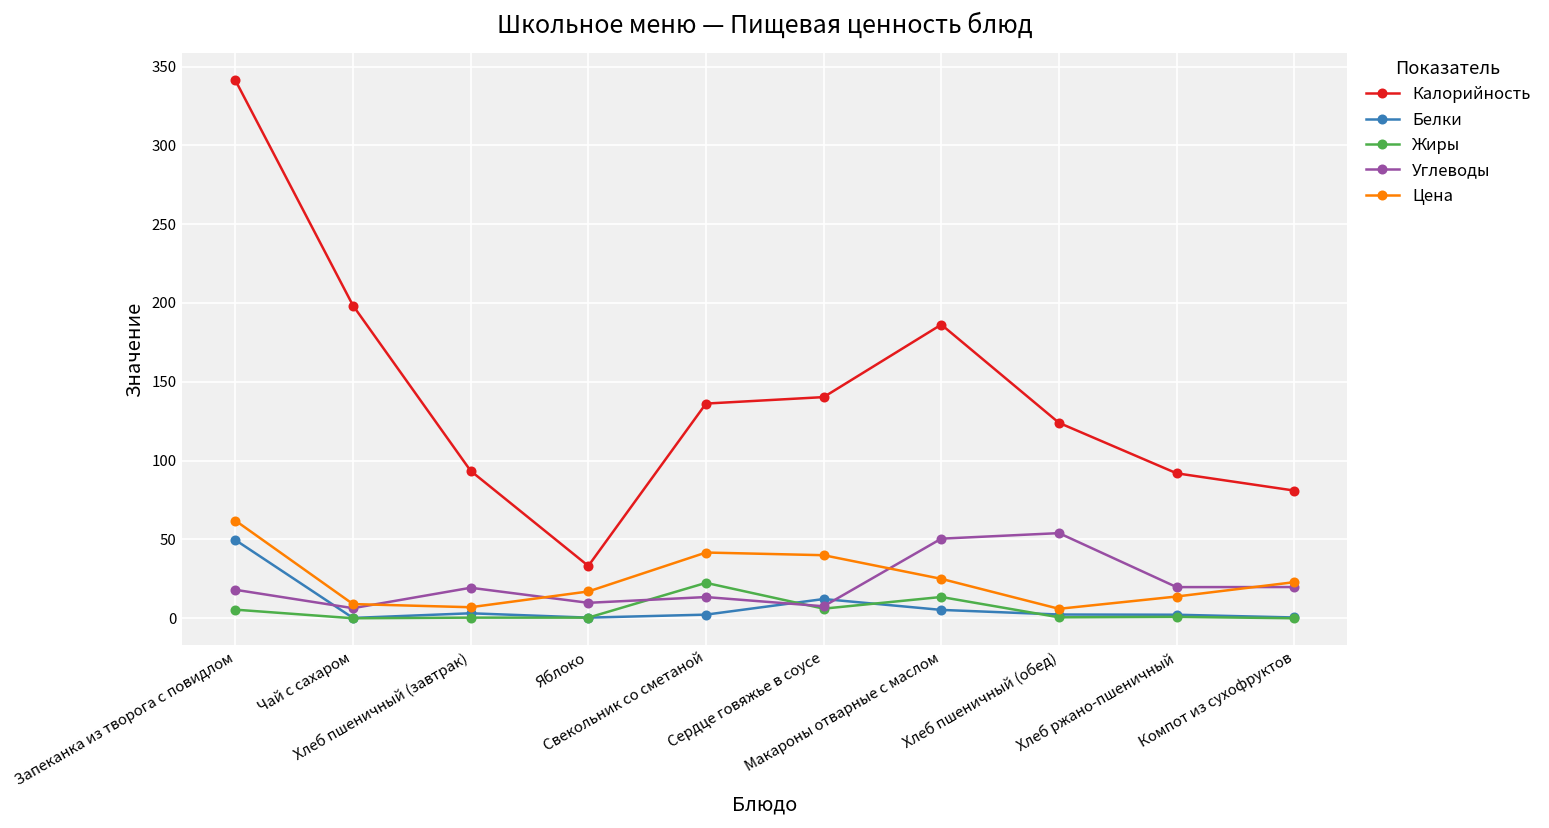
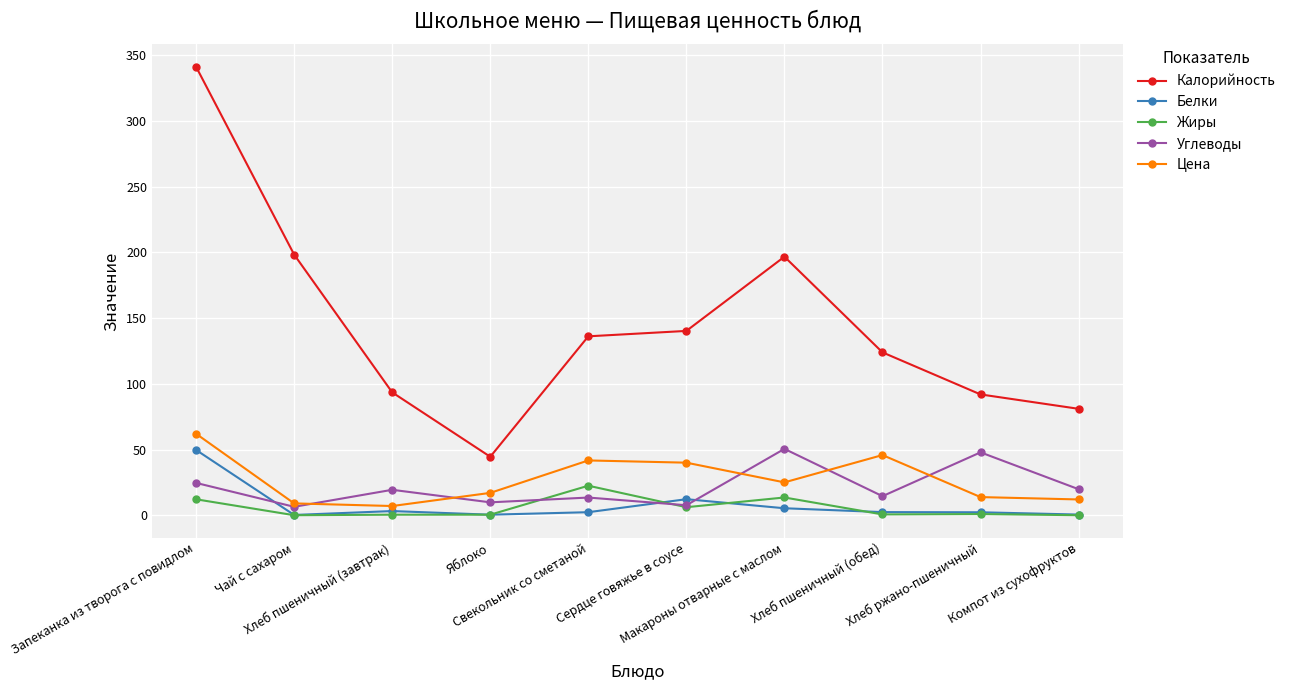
  {
    "Калорийность": {
      "Запеканка из творога с повидлом": 341,
      "Чай с сахаром": 198,
      "Хлеб пшеничный (завтрак)": 94,
-     "Яблоко": 33,
+     "Яблоко": 45,
      "Свекольник со сметаной": 136,
      "Сердце говяжье в соусе": 140,
-     "Макароны отварные с маслом": 186,
+     "Макароны отварные с маслом": 197,
      "Хлеб пшеничный (обед)": 124,
      "Хлеб ржано-пшеничный": 92,
      "Компот из сухофруктов": 81
    },
    "Белки": {
      "Запеканка из творога с повидлом": 50,
      "Хлеб пшеничный (завтрак)": 3,
      "Свекольник со сметаной": 2,
      "Сердце говяжье в соусе": 12,
      "Макароны отварные с маслом": 5
    },
    "Жиры": {
-     "Запеканка из творога с повидлом": 5,
+     "Запеканка из творога с повидлом": 12,
      "Хлеб пшеничный (завтрак)": 0,
      "Свекольник со сметаной": 22,
      "Макароны отварные с маслом": 14
    },
    "Углеводы": {
-     "Запеканка из творога с повидлом": 18,
+     "Запеканка из творога с повидлом": 25,
      "Чай с сахаром": 6,
      "Хлеб пшеничный (завтрак)": 19,
      "Яблоко": 10,
      "Свекольник со сметаной": 13,
      "Макароны отварные с маслом": 51,
-     "Хлеб пшеничный (обед)": 54,
-     "Хлеб ржано-пшеничный": 20,
+     "Хлеб пшеничный (обед)": 14,
+     "Хлеб ржано-пшеничный": 48,
      "Компот из сухофруктов": 20
    },
    "Цена": {
      "Запеканка из творога с повидлом": 62,
      "Чай с сахаром": 9,
      "Хлеб пшеничный (завтрак)": 7,
      "Яблоко": 17,
      "Свекольник со сметаной": 42,
      "Сердце говяжье в соусе": 40,
      "Макароны отварные с маслом": 25,
-     "Хлеб пшеничный (обед)": 6,
+     "Хлеб пшеничный (обед)": 46,
      "Хлеб ржано-пшеничный": 14,
-     "Компот из сухофруктов": 23
+     "Компот из сухофруктов": 12
    }
  }
